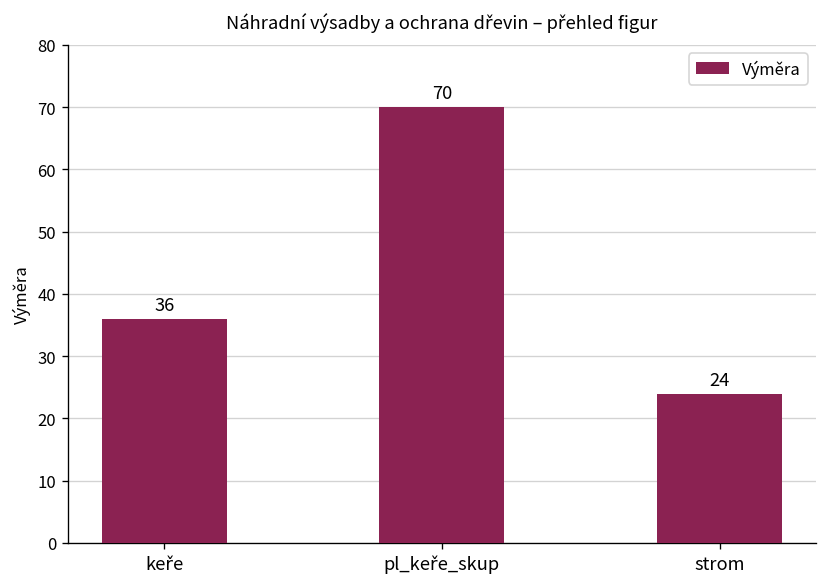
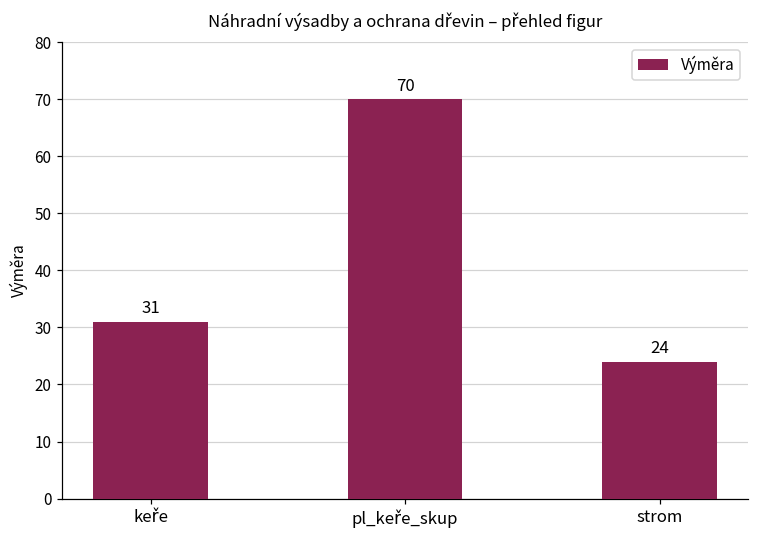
  {
-   "keře": 36,
+   "keře": 31,
    "pl_keře_skup": 70,
    "strom": 24
  }
